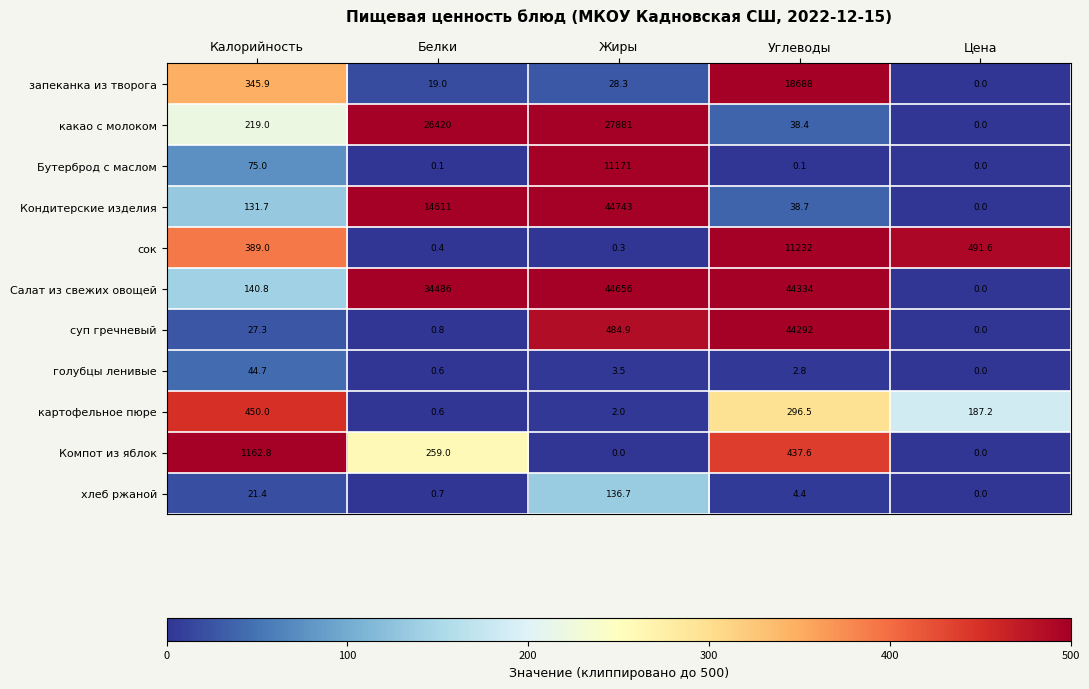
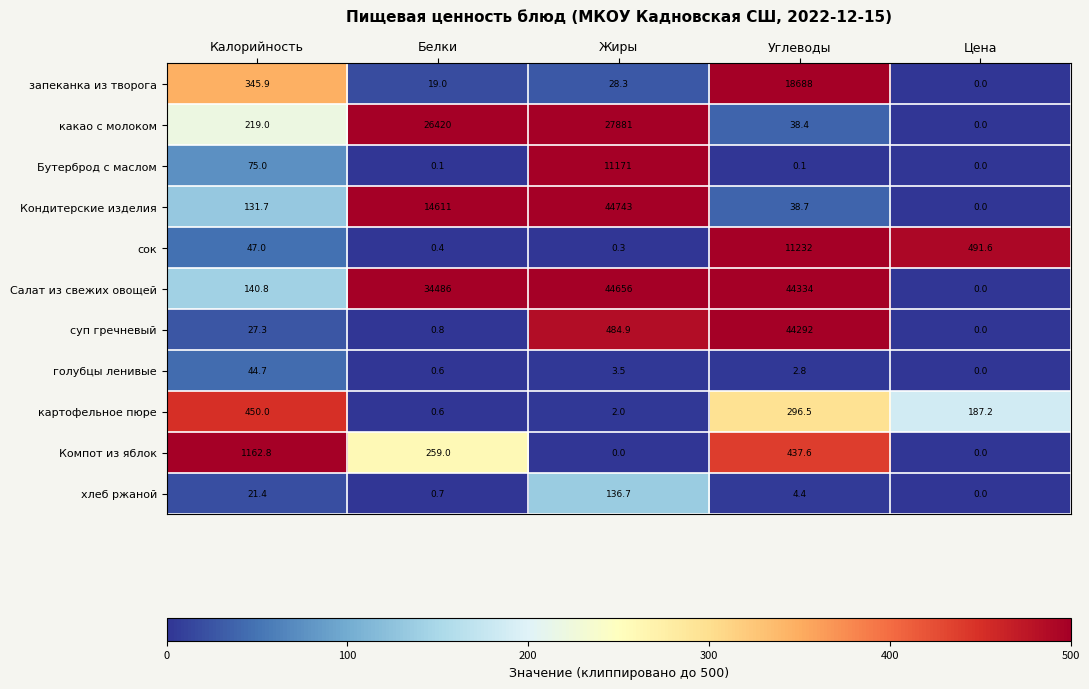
  {
    "запеканка из творога": {
      "Калорийность": 345.9,
      "Белки": 19.0,
      "Жиры": 28.3,
      "Углеводы": 18688,
      "Цена": 0.0
    },
    "какао с молоком": {
      "Калорийность": 219.0,
      "Белки": 26420,
      "Жиры": 27881,
      "Углеводы": 38.4,
      "Цена": 0.0
    },
    "Бутерброд с маслом": {
      "Калорийность": 75.0,
      "Белки": 0.1,
      "Жиры": 11171,
      "Углеводы": 0.1,
      "Цена": 0.0
    },
    "Кондитерские изделия": {
      "Калорийность": 131.7,
      "Белки": 14611,
      "Жиры": 44743,
      "Углеводы": 38.7,
      "Цена": 0.0
    },
    "сок": {
-     "Калорийность": 389.0,
+     "Калорийность": 47.0,
      "Белки": 0.4,
      "Жиры": 0.3,
      "Углеводы": 11232,
      "Цена": 491.6
    },
    "Салат из свежих овощей": {
      "Калорийность": 140.8,
      "Белки": 34486,
      "Жиры": 44656,
      "Углеводы": 44334,
      "Цена": 0.0
    },
    "суп гречневый": {
      "Калорийность": 27.3,
      "Белки": 0.8,
      "Жиры": 484.9,
      "Углеводы": 44292,
      "Цена": 0.0
    },
    "голубцы ленивые": {
      "Калорийность": 44.7,
      "Белки": 0.6,
      "Жиры": 3.5,
      "Углеводы": 2.8,
      "Цена": 0.0
    },
    "картофельное пюре": {
      "Калорийность": 450.0,
      "Белки": 0.6,
      "Жиры": 2.0,
      "Углеводы": 296.5,
      "Цена": 187.2
    },
    "Компот из яблок": {
      "Калорийность": 1162.8,
      "Белки": 259.0,
      "Жиры": 0.0,
      "Углеводы": 437.6,
      "Цена": 0.0
    },
    "хлеб ржаной": {
      "Калорийность": 21.4,
      "Белки": 0.7,
      "Жиры": 136.7,
      "Углеводы": 4.4,
      "Цена": 0.0
    }
  }
